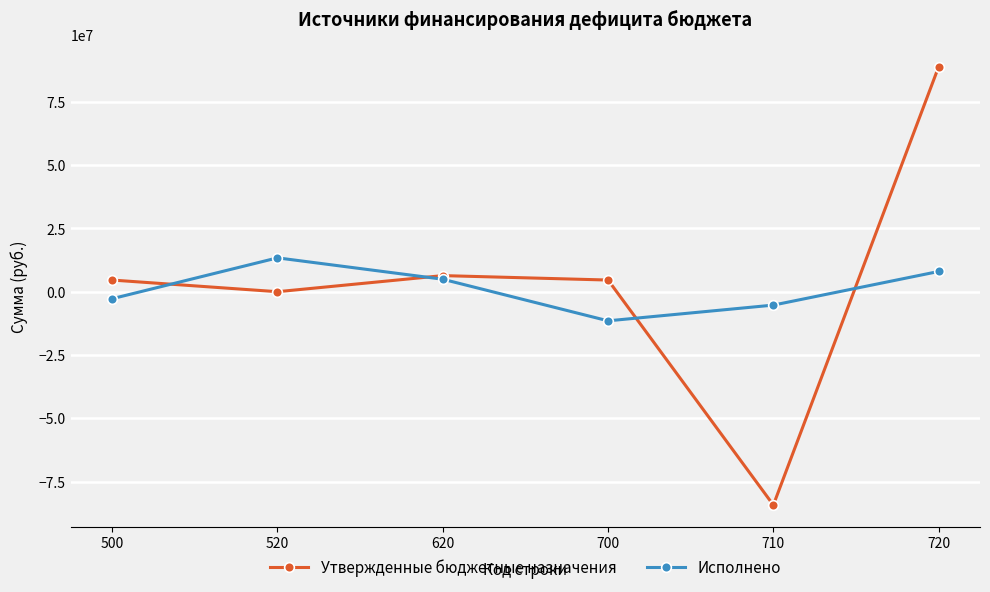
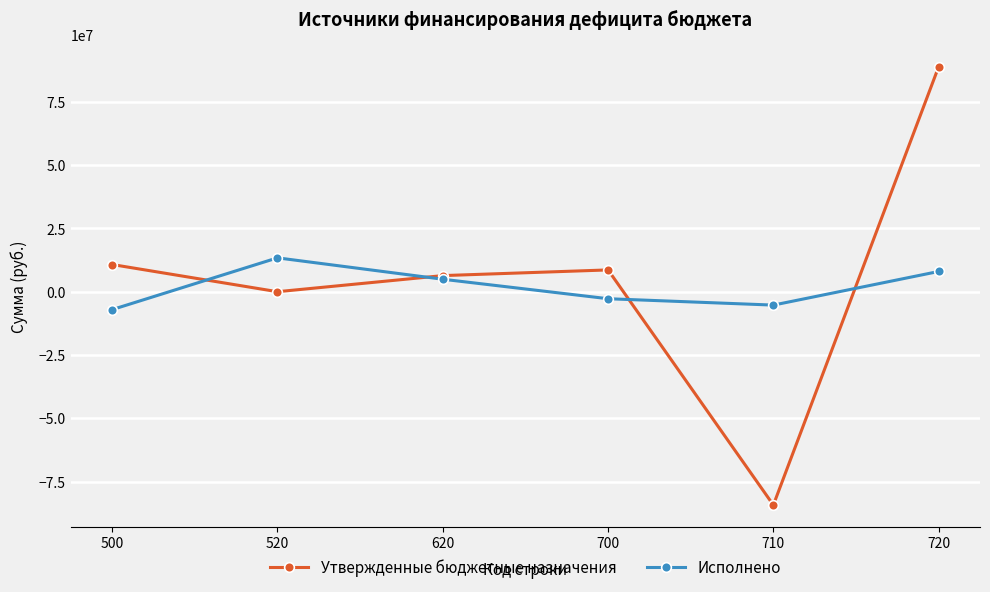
  {
    "Утвержденные бюджетные назначения": {
-     "500": 5000000,
+     "500": 11000000,
      "520": 0,
      "620": 6000000,
-     "700": 5000000,
+     "700": 9000000,
      "710": -84000000,
      "720": 89000000
    },
    "Исполнено": {
-     "500": -3000000,
+     "500": -7000000,
      "520": 13000000,
      "620": 5000000,
-     "700": -12000000,
+     "700": -3000000,
      "710": -5000000,
      "720": 8000000
    }
  }
